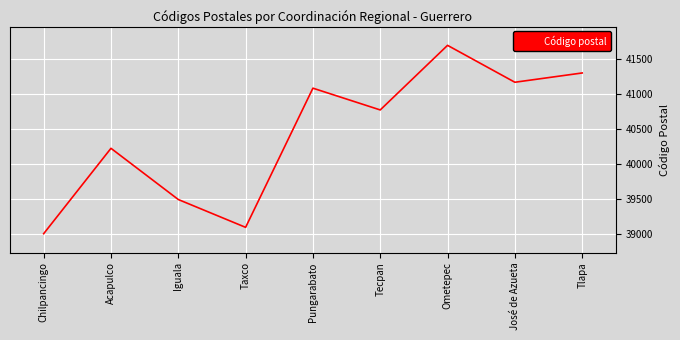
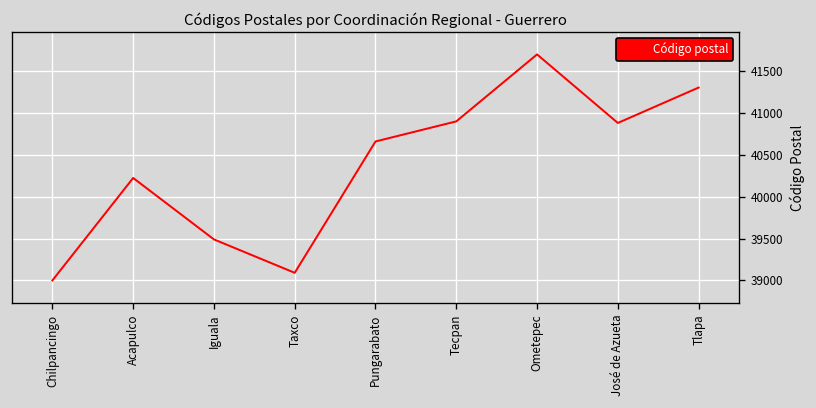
  {
    "Chilpancingo": 39000,
    "Acapulco": 40200,
    "Iguala": 39500,
    "Taxco": 39100,
-   "Pungarabato": 41100,
-   "Tecpan": 40800,
+   "Pungarabato": 40700,
+   "Tecpan": 40900,
    "Ometepec": 41700,
-   "José de Azueta": 41200,
+   "José de Azueta": 40900,
    "Tlapa": 41300
  }
